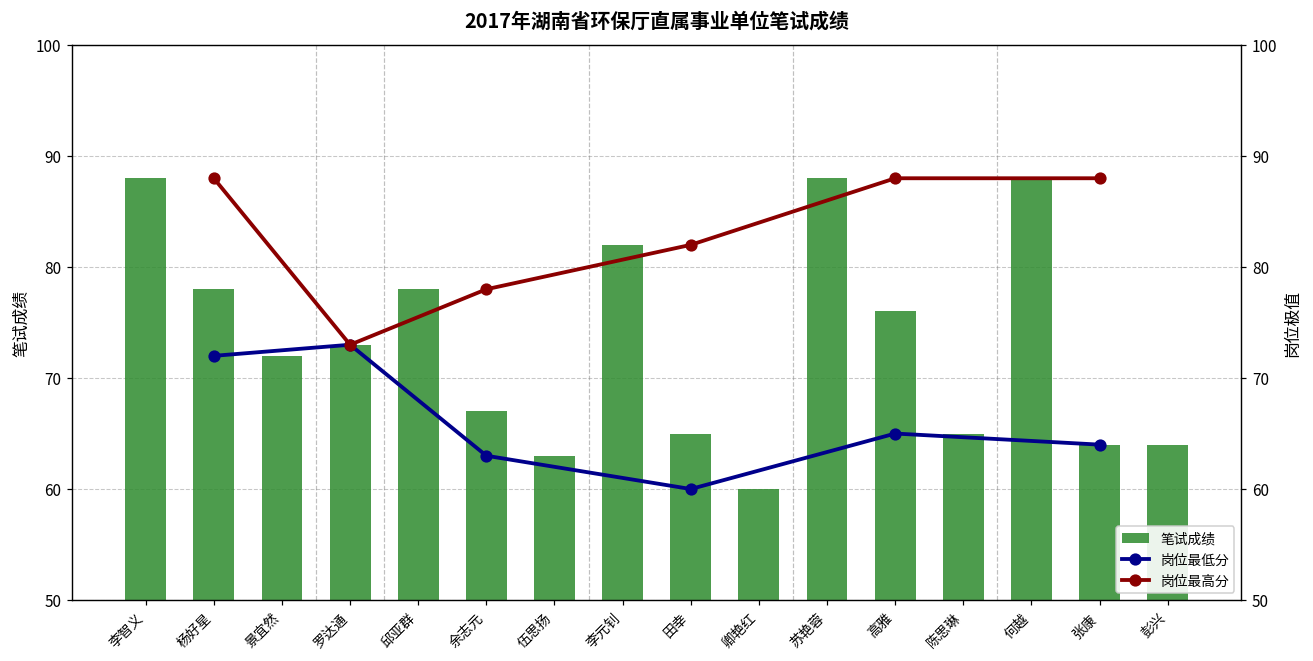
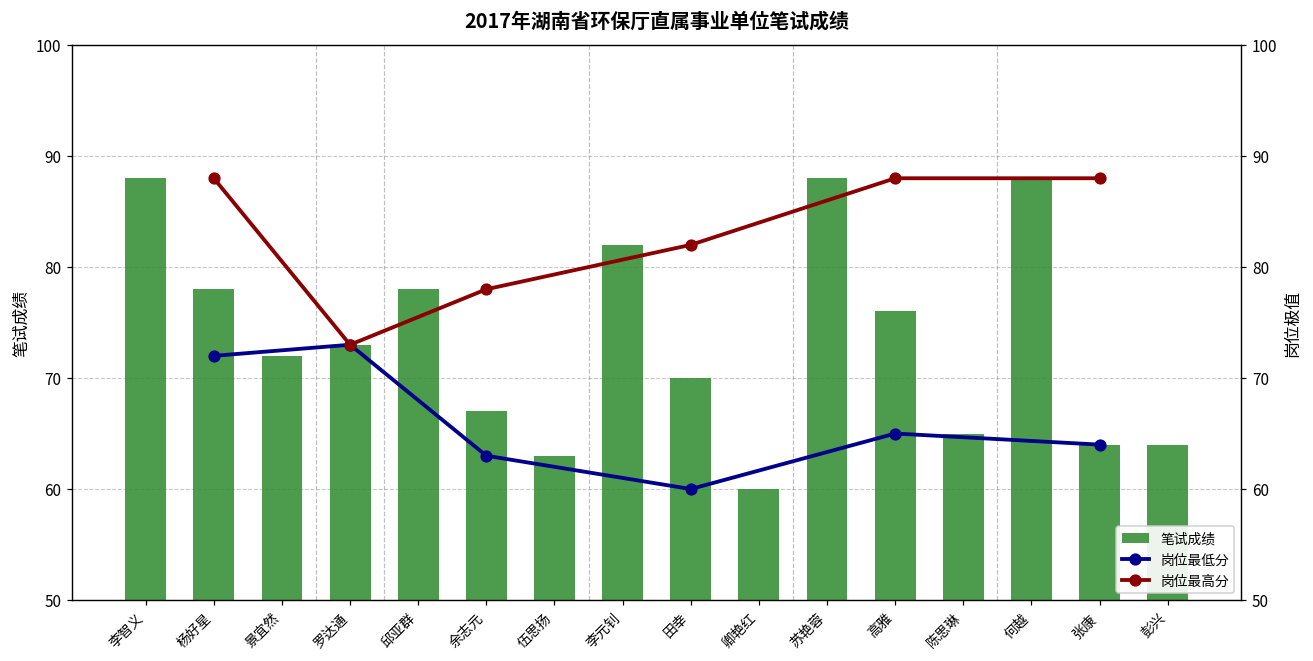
  {
    "笔试成绩": {
      "李智义": 88,
      "杨好星": 78,
      "景宜然": 72,
      "罗达通": 73,
      "邱亚群": 78,
      "余志元": 67,
      "伍思扬": 63,
      "李元钊": 82,
-     "田幸": 65,
+     "田幸": 70,
      "卿艳红": 60,
      "苏艳蓉": 88,
      "高雅": 76,
      "陈思琳": 65,
      "何越": 88,
      "张康": 64,
      "彭兴": 64
    },
    "岗位最低分": {
      "杨好星": 72.0,
      "余志元": 63.0,
      "田幸": 60.0,
      "高雅": 65.0,
      "张康": 64.0
    },
    "岗位最高分": {
      "杨好星": 88.0,
      "余志元": 78.0,
      "田幸": 82.0,
      "高雅": 88.0,
      "张康": 88.0
    }
  }
